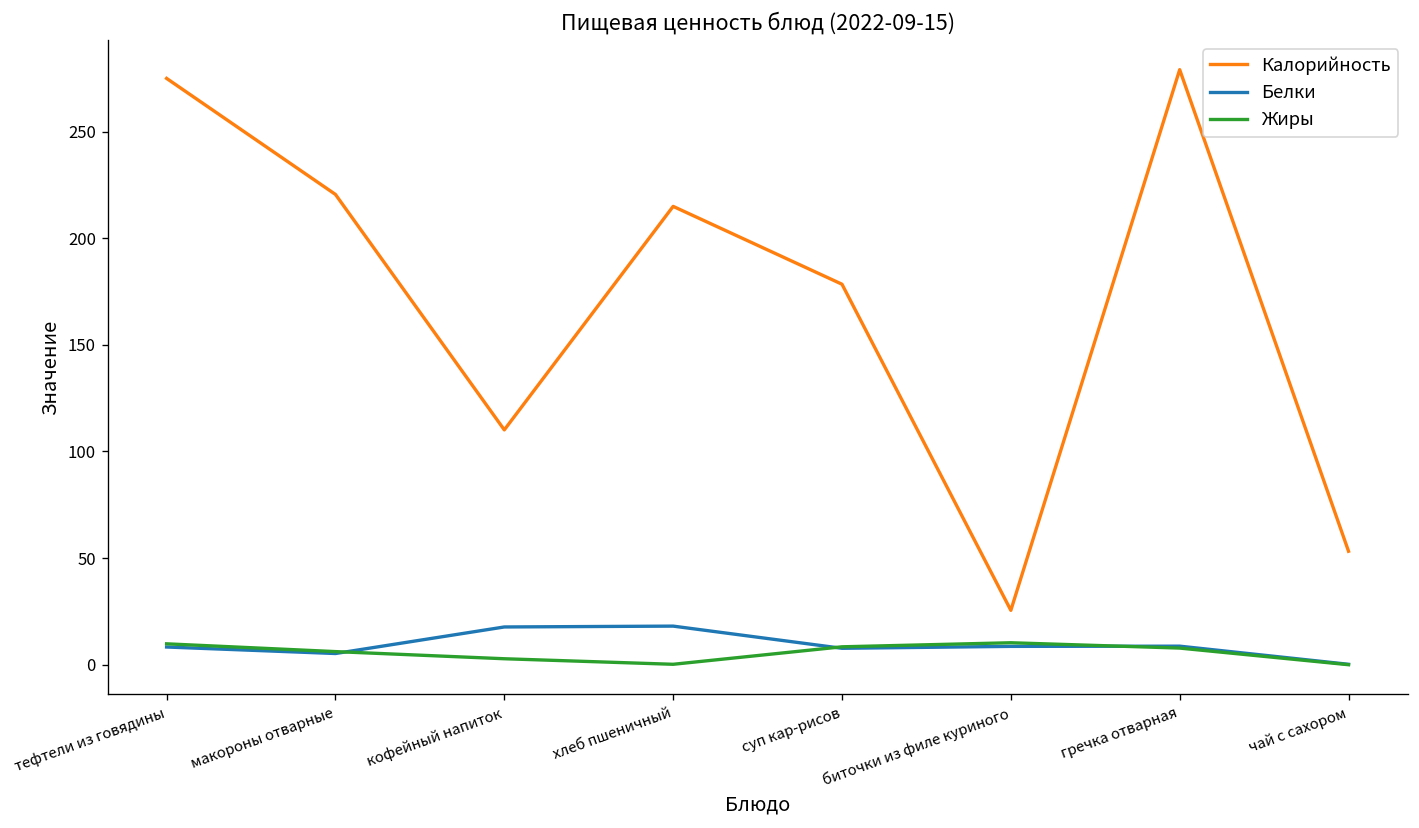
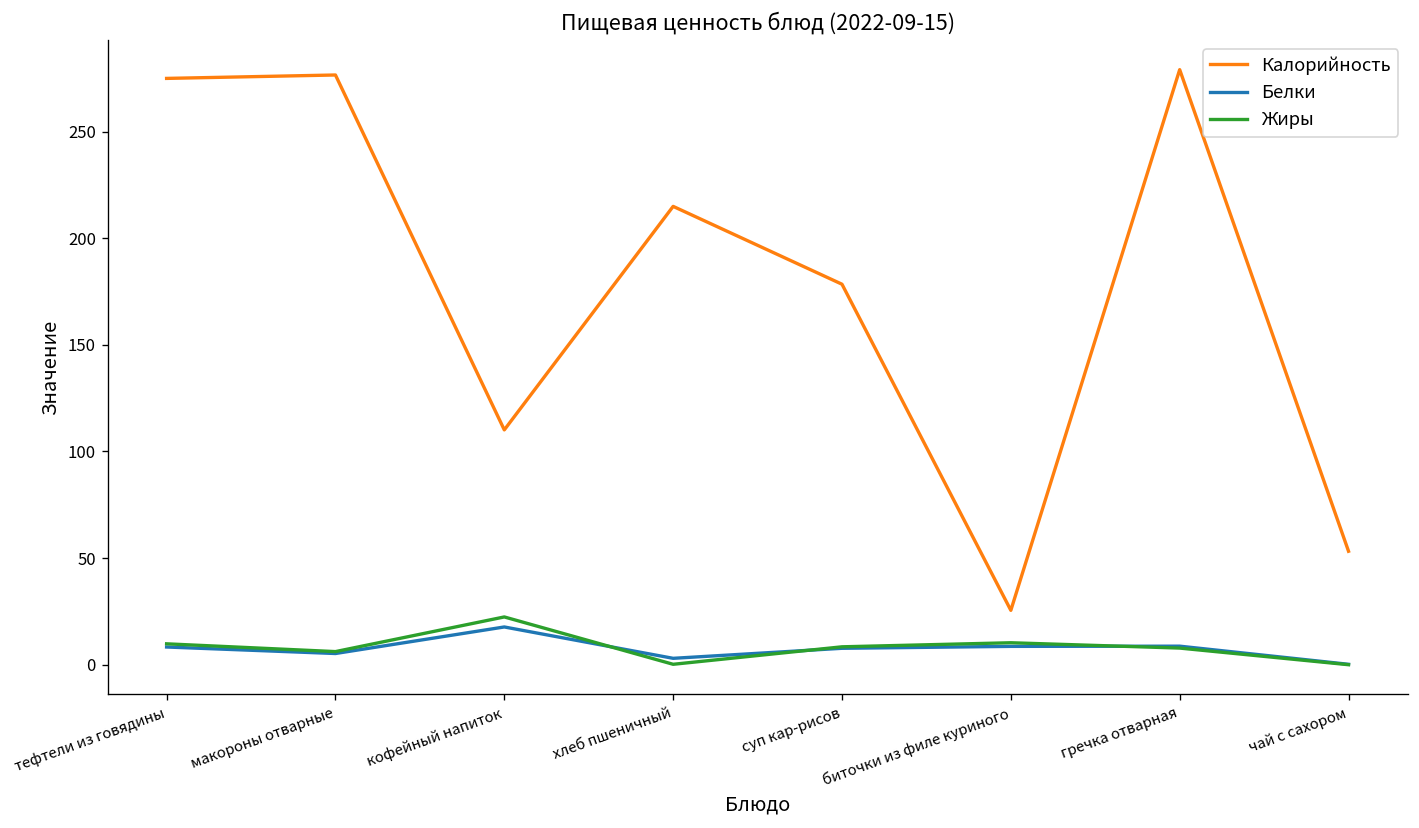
  {
    "Калорийность": {
      "тефтели из говядины": 275,
-     "макороны отварные": 221,
+     "макороны отварные": 277,
      "кофейный напиток": 110,
      "хлеб пшеничный": 215,
      "суп кар-рисов": 178,
      "биточки из филе куриного": 26,
      "гречка отварная": 279,
      "чай с сахором": 53
    },
    "Белки": {
      "тефтели из говядины": 8,
      "кофейный напиток": 18,
-     "хлеб пшеничный": 18,
+     "хлеб пшеничный": 3,
      "биточки из филе куриного": 9
    },
    "Жиры": {
      "тефтели из говядины": 10,
-     "кофейный напиток": 3,
+     "кофейный напиток": 22,
      "хлеб пшеничный": 0,
      "биточки из филе куриного": 10
    }
  }
